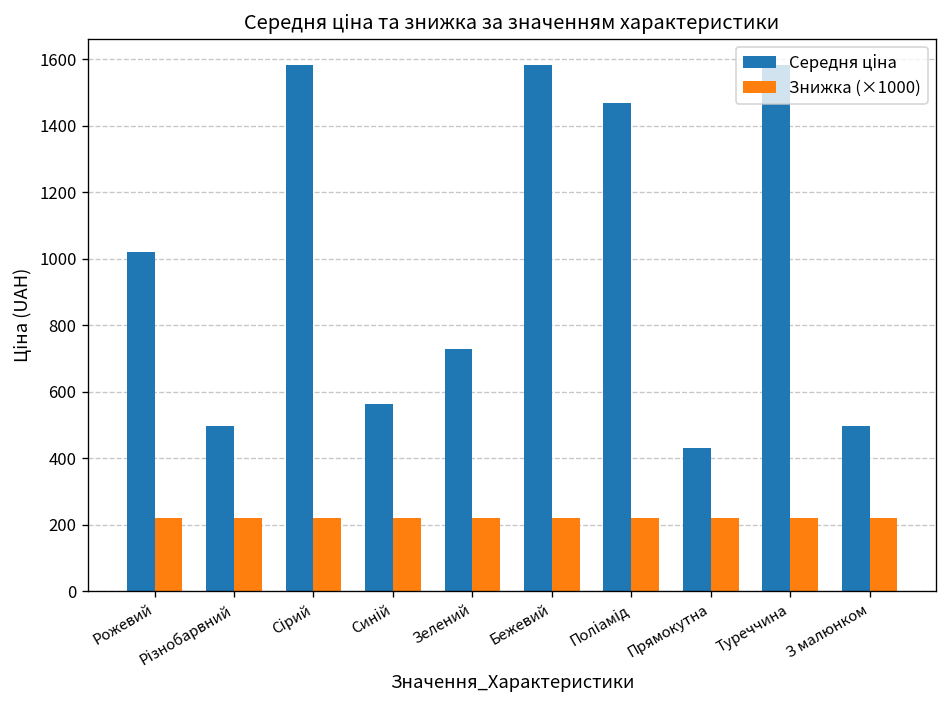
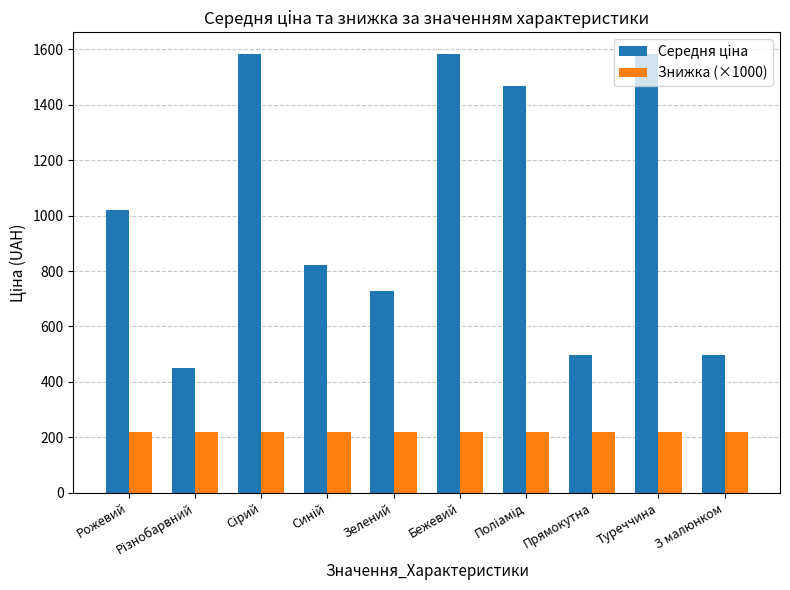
  {
    "Середня ціна": {
      "Рожевий": 1020,
-     "Різнобарвний": 500,
+     "Різнобарвний": 450,
      "Сірий": 1580,
-     "Синій": 560,
+     "Синій": 820,
      "Зелений": 730,
      "Бежевий": 1580,
      "Поліамід": 1470,
-     "Прямокутна": 430,
+     "Прямокутна": 500,
      "З малюнком": 500
    },
    "Знижка (×1000)": {
      "Рожевий": 220,
      "Різнобарвний": 220,
      "Сірий": 220,
      "Синій": 220,
      "Зелений": 220,
      "Бежевий": 220,
      "Поліамід": 220,
      "Прямокутна": 220,
      "Туреччина": 220,
      "З малюнком": 220
    }
  }
